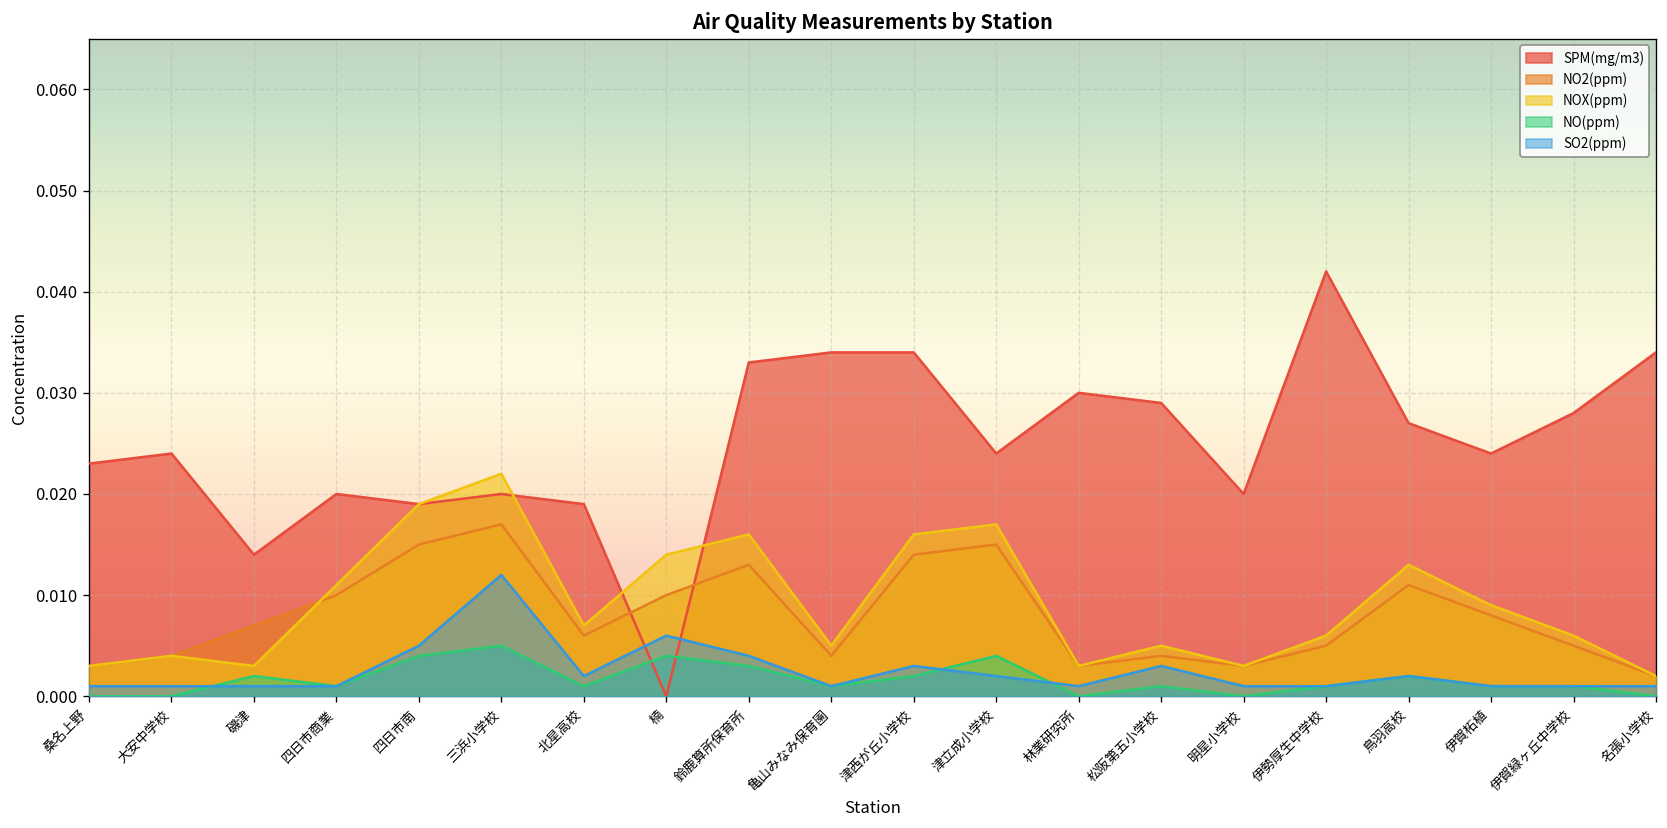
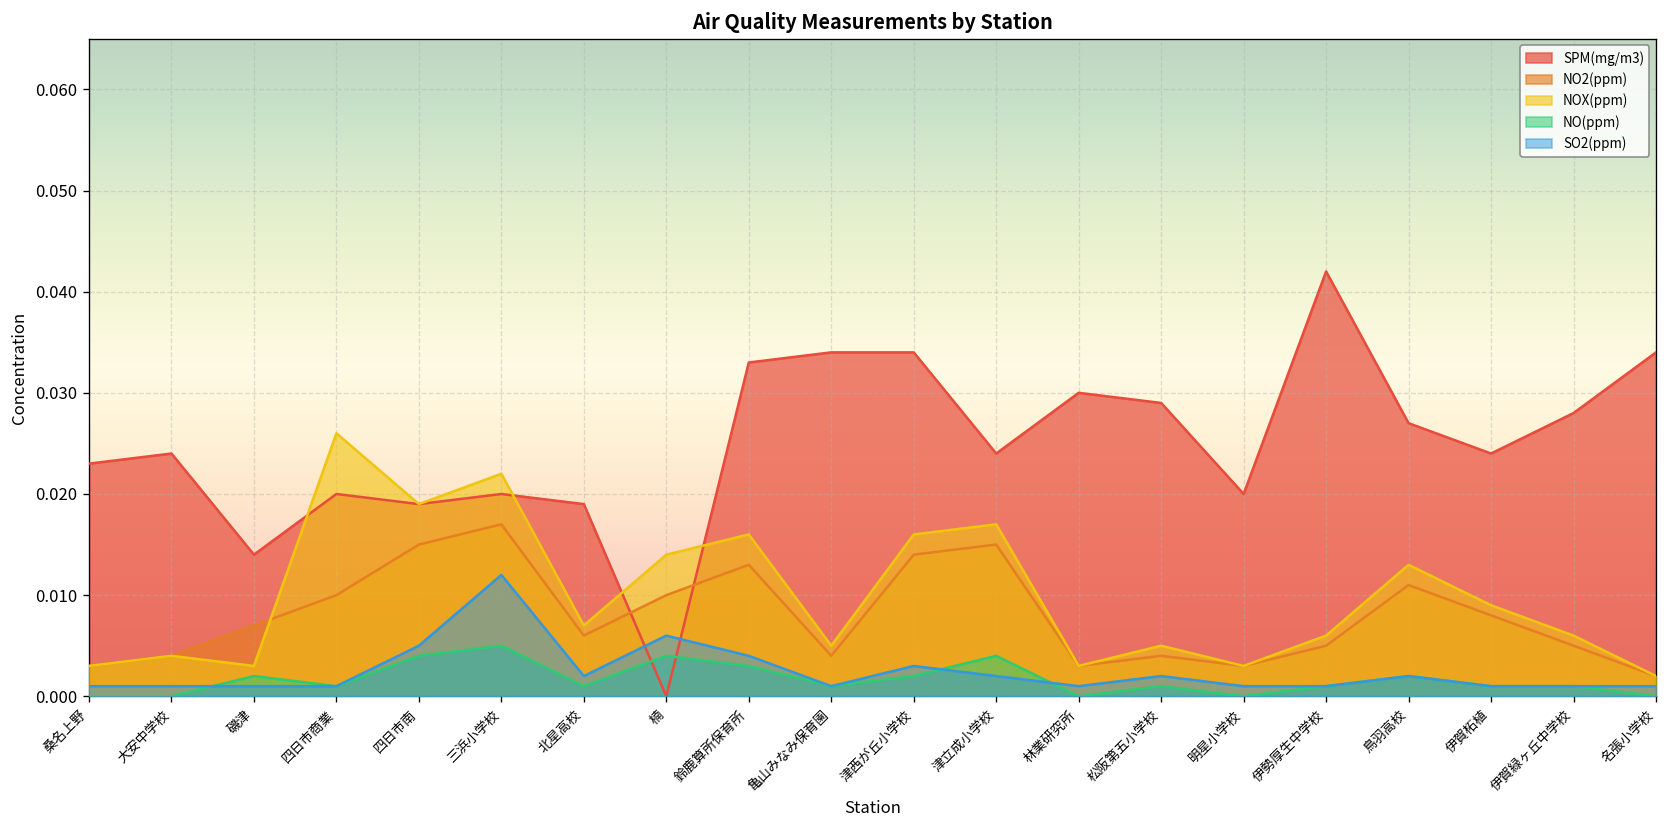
  {
    "NOX(ppm)": {
      "磯津": 0.003,
-     "四日市商業": 0.011,
+     "四日市商業": 0.026,
      "三浜小学校": 0.022,
      "北星高校": 0.007,
      "楠": 0.014,
      "鈴鹿算所保育所": 0.016,
      "亀山みなみ保育園": 0.005,
      "津西が丘小学校": 0.016,
      "津立成小学校": 0.017,
      "松阪第五小学校": 0.005,
      "伊勢厚生中学校": 0.006,
      "鳥羽高校": 0.013,
      "伊賀柘植": 0.009,
      "伊賀緑ヶ丘中学校": 0.006
    },
    "NO(ppm)": {
      "桑名上野": 0.000,
      "大安中学校": 0.000,
      "磯津": 0.002,
      "四日市南": 0.004,
      "三浜小学校": 0.005,
      "北星高校": 0.001,
      "楠": 0.004,
      "鈴鹿算所保育所": 0.003,
      "津西が丘小学校": 0.002,
      "津立成小学校": 0.004,
      "林業研究所": 0.000,
      "松阪第五小学校": 0.001,
      "明星小学校": 0.000,
      "名張小学校": 0.000
    },
    "SO2(ppm)": {
      "桑名上野": 0.001,
      "大安中学校": 0.001,
      "磯津": 0.001,
      "四日市南": 0.005,
      "三浜小学校": 0.012,
      "北星高校": 0.002,
      "楠": 0.006,
      "鈴鹿算所保育所": 0.004,
      "津西が丘小学校": 0.003,
      "津立成小学校": 0.002,
      "林業研究所": 0.001,
-     "松阪第五小学校": 0.003,
+     "松阪第五小学校": 0.002,
      "明星小学校": 0.001,
      "名張小学校": 0.001
    }
  }
